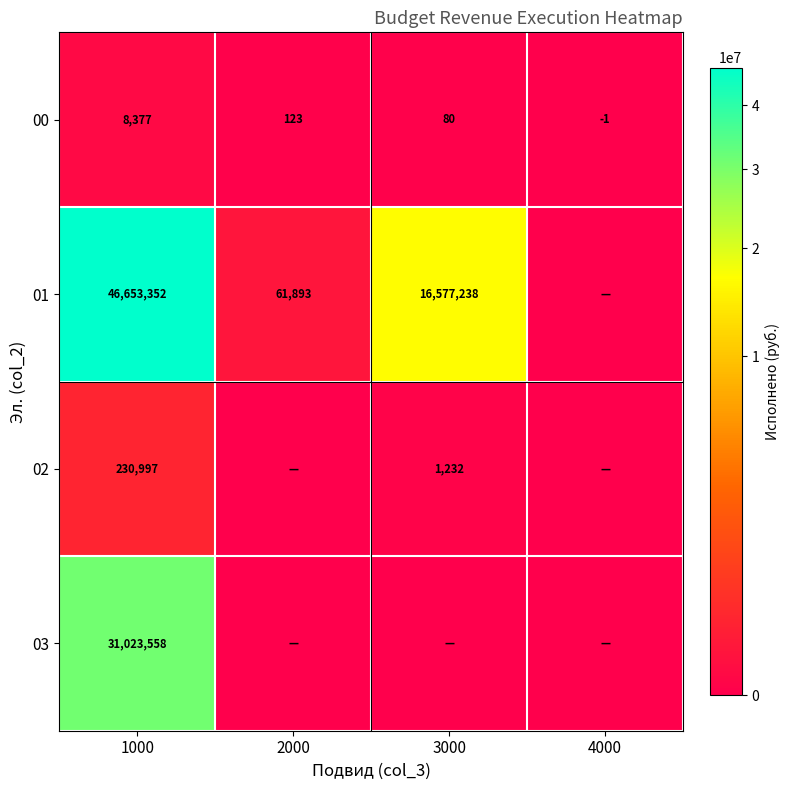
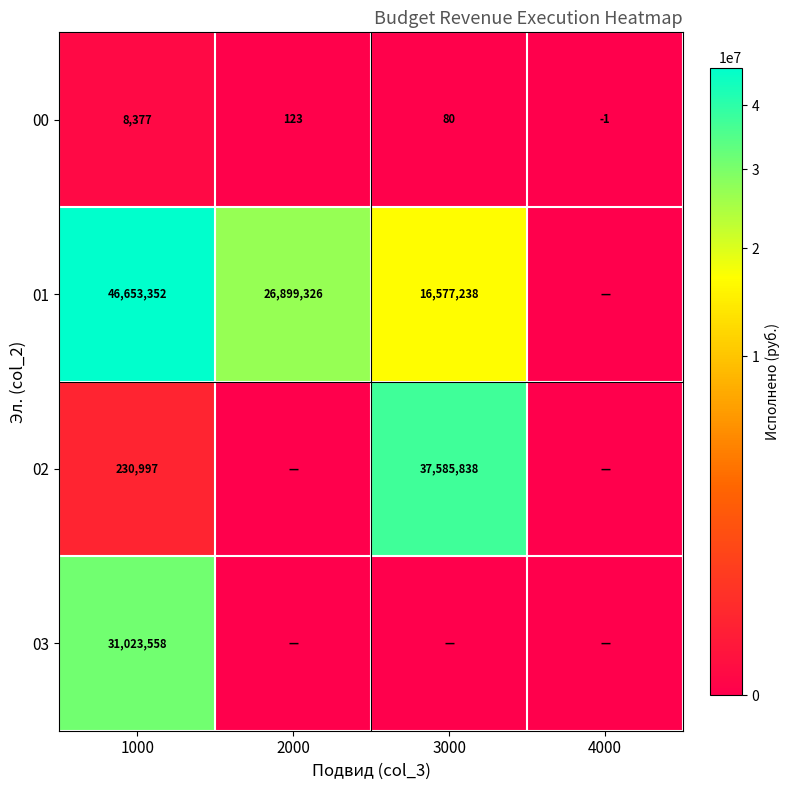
  {
    "00": {
      "1000": "8,377",
      "2000": "123",
      "3000": "80",
      "4000": "-1"
    },
    "01": {
      "1000": "46,653,352",
-     "2000": "61,893",
+     "2000": "26,899,326",
      "3000": "16,577,238"
    },
    "02": {
      "1000": "230,997",
-     "3000": "1,232"
+     "3000": "37,585,838"
    },
    "03": {
      "1000": "31,023,558"
    }
  }
